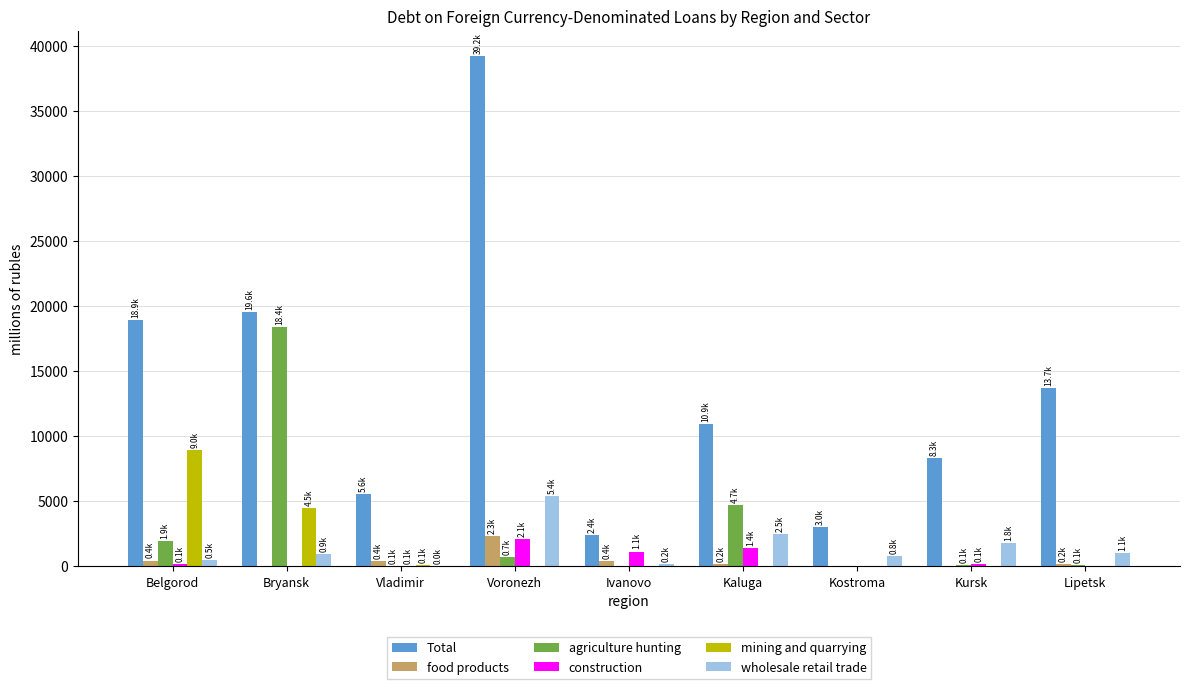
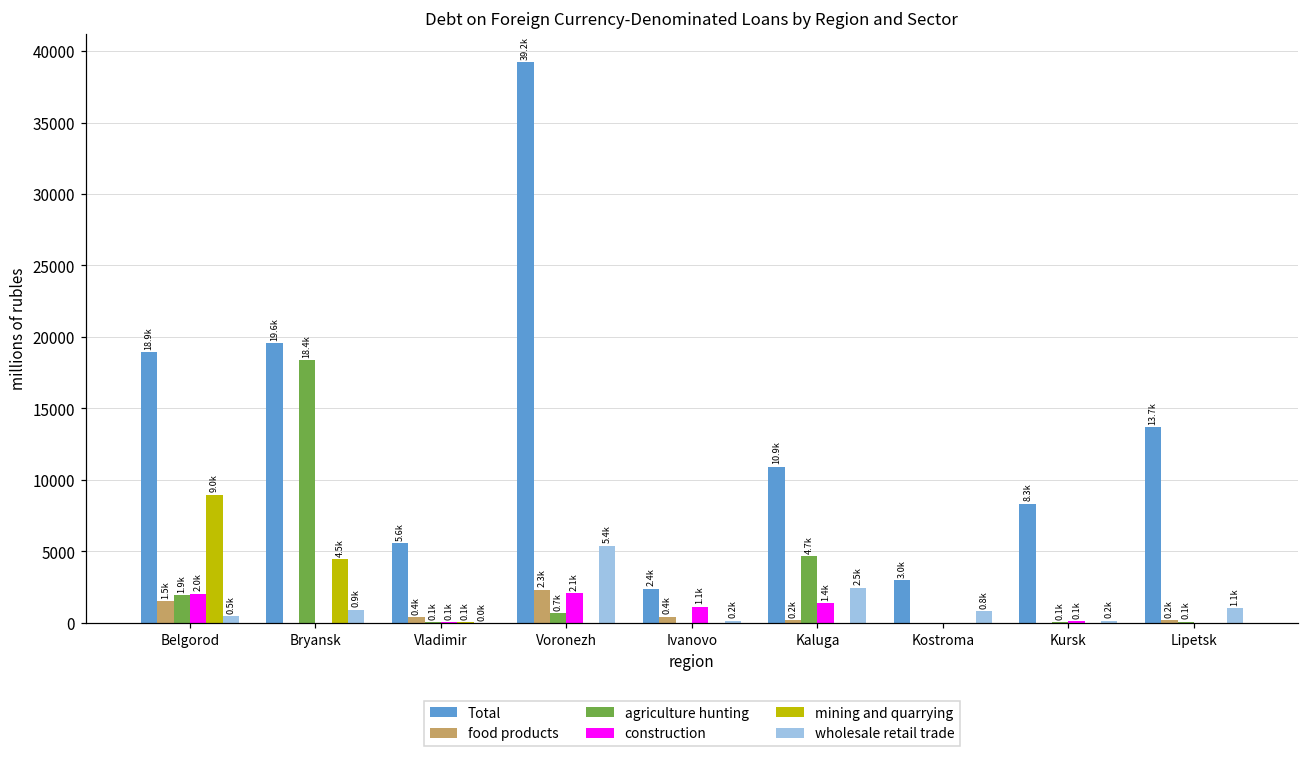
  {
    "Total": {
      "Belgorod": "18.9k",
      "Bryansk": "19.6k",
      "Vladimir": "5.6k",
      "Voronezh": "39.2k",
      "Ivanovo": "2.4k",
      "Kaluga": "10.9k",
      "Kostroma": "3.0k",
      "Kursk": "8.3k",
      "Lipetsk": "13.7k"
    },
    "food products": {
-     "Belgorod": "0.4k",
+     "Belgorod": "1.5k",
      "Vladimir": "0.4k",
      "Voronezh": "2.3k",
      "Ivanovo": "0.4k",
      "Kaluga": "0.2k",
      "Lipetsk": "0.2k"
    },
    "agriculture hunting": {
      "Belgorod": "1.9k",
      "Bryansk": "18.4k",
      "Vladimir": "0.1k",
      "Voronezh": "0.7k",
      "Kaluga": "4.7k",
      "Kursk": "0.1k",
      "Lipetsk": "0.1k"
    },
    "construction": {
-     "Belgorod": "0.1k",
+     "Belgorod": "2.0k",
      "Vladimir": "0.1k",
      "Voronezh": "2.1k",
      "Ivanovo": "1.1k",
      "Kaluga": "1.4k",
      "Kursk": "0.1k"
    },
    "mining and quarrying": {
      "Belgorod": "9.0k",
      "Bryansk": "4.5k",
      "Vladimir": "0.1k"
    },
    "wholesale retail trade": {
      "Belgorod": "0.5k",
      "Bryansk": "0.9k",
      "Voronezh": "5.4k",
      "Ivanovo": "0.2k",
      "Kaluga": "2.5k",
      "Kostroma": "0.8k",
-     "Kursk": "1.8k",
+     "Kursk": "0.2k",
      "Lipetsk": "1.1k"
    }
  }
